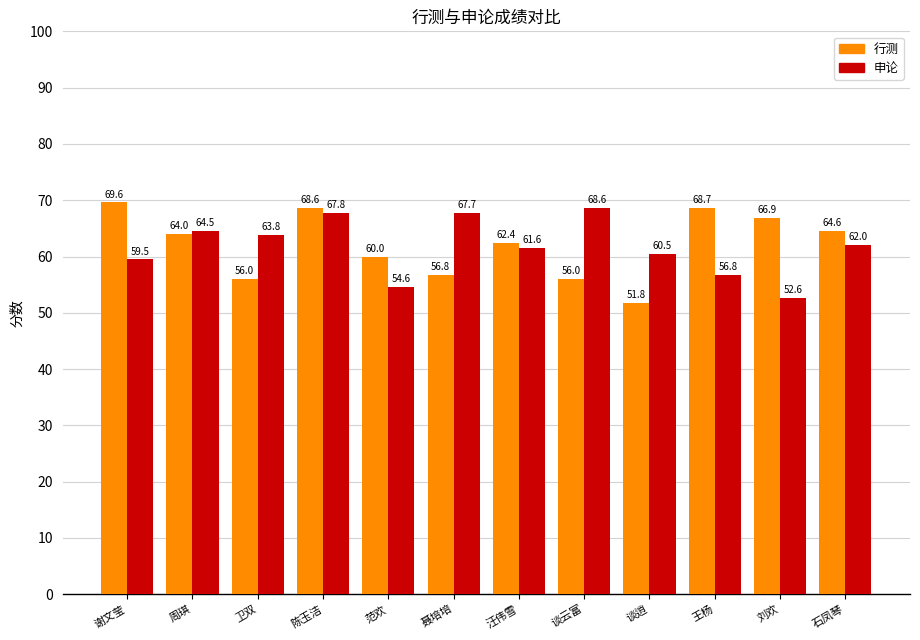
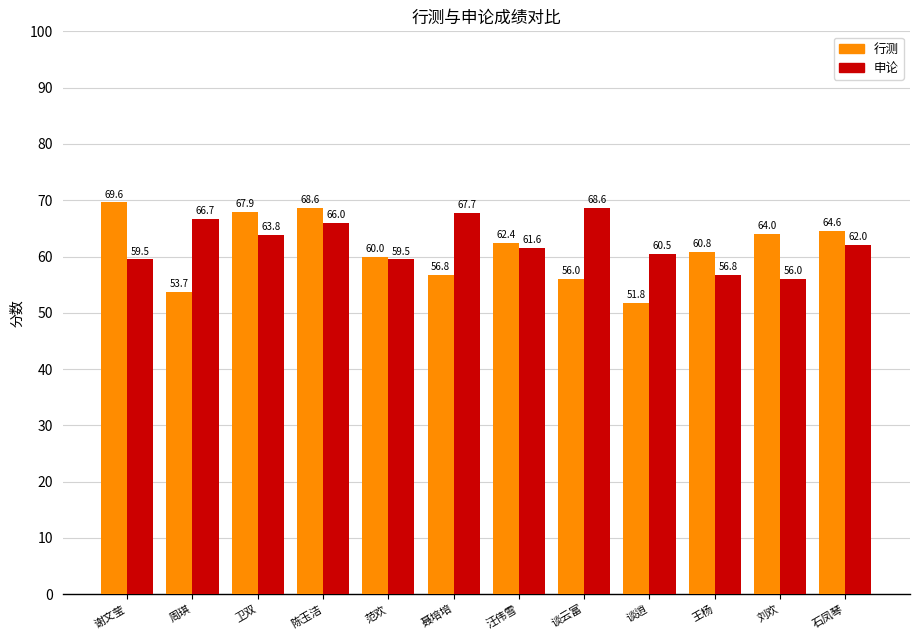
  {
    "行测": {
      "谢文莹": 69.6,
-     "周琪": 64.0,
-     "卫双": 56.0,
+     "周琪": 53.7,
+     "卫双": 67.9,
      "陈玉洁": 68.6,
      "范欢": 60.0,
      "聂培培": 56.8,
      "汪伟雪": 62.4,
      "谈云富": 56.0,
      "谈逍": 51.8,
-     "王杨": 68.7,
-     "刘欢": 66.9,
+     "王杨": 60.8,
+     "刘欢": 64.0,
      "石凤琴": 64.6
    },
    "申论": {
      "谢文莹": 59.5,
-     "周琪": 64.5,
+     "周琪": 66.7,
      "卫双": 63.8,
-     "陈玉洁": 67.8,
-     "范欢": 54.6,
+     "陈玉洁": 66.0,
+     "范欢": 59.5,
      "聂培培": 67.7,
      "汪伟雪": 61.6,
      "谈云富": 68.6,
      "谈逍": 60.5,
      "王杨": 56.8,
-     "刘欢": 52.6,
+     "刘欢": 56.0,
      "石凤琴": 62.0
    }
  }
